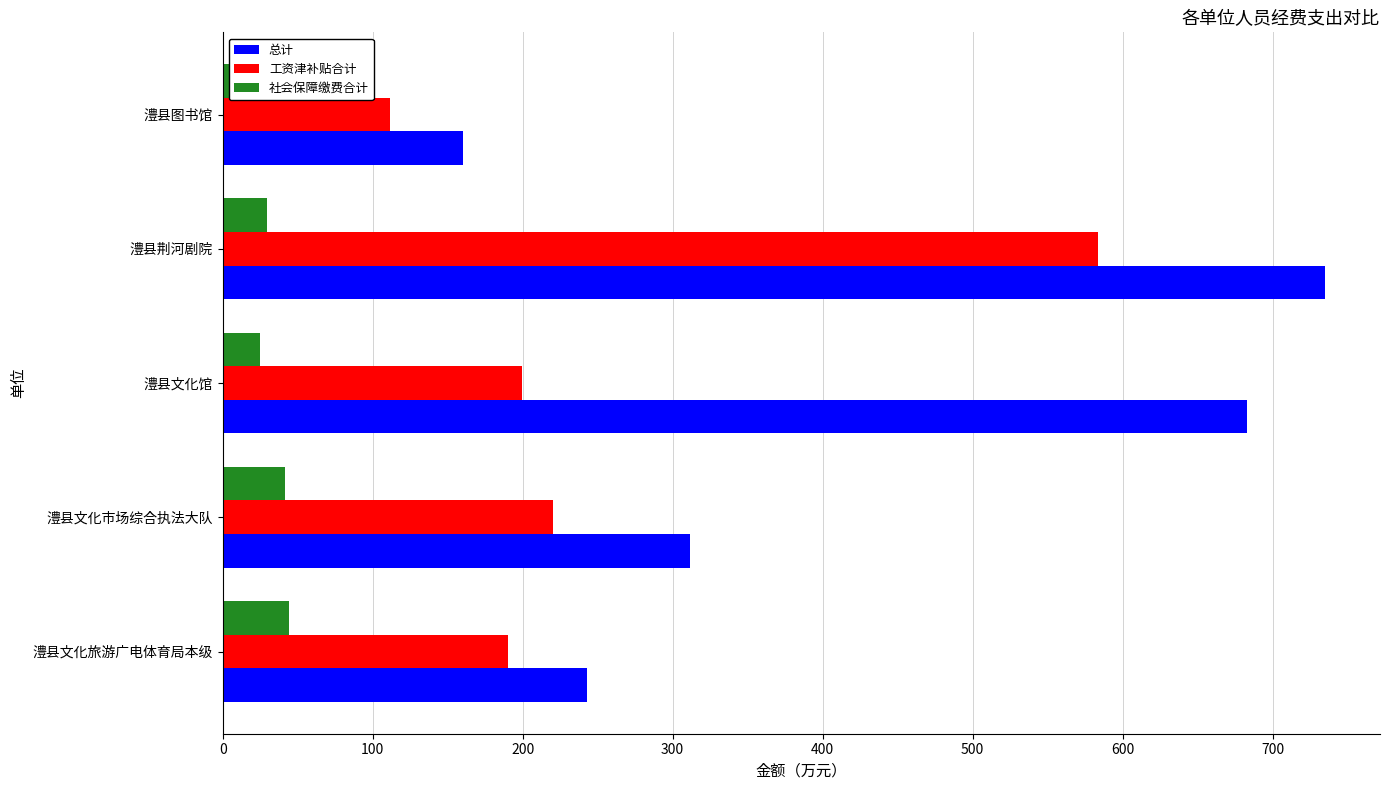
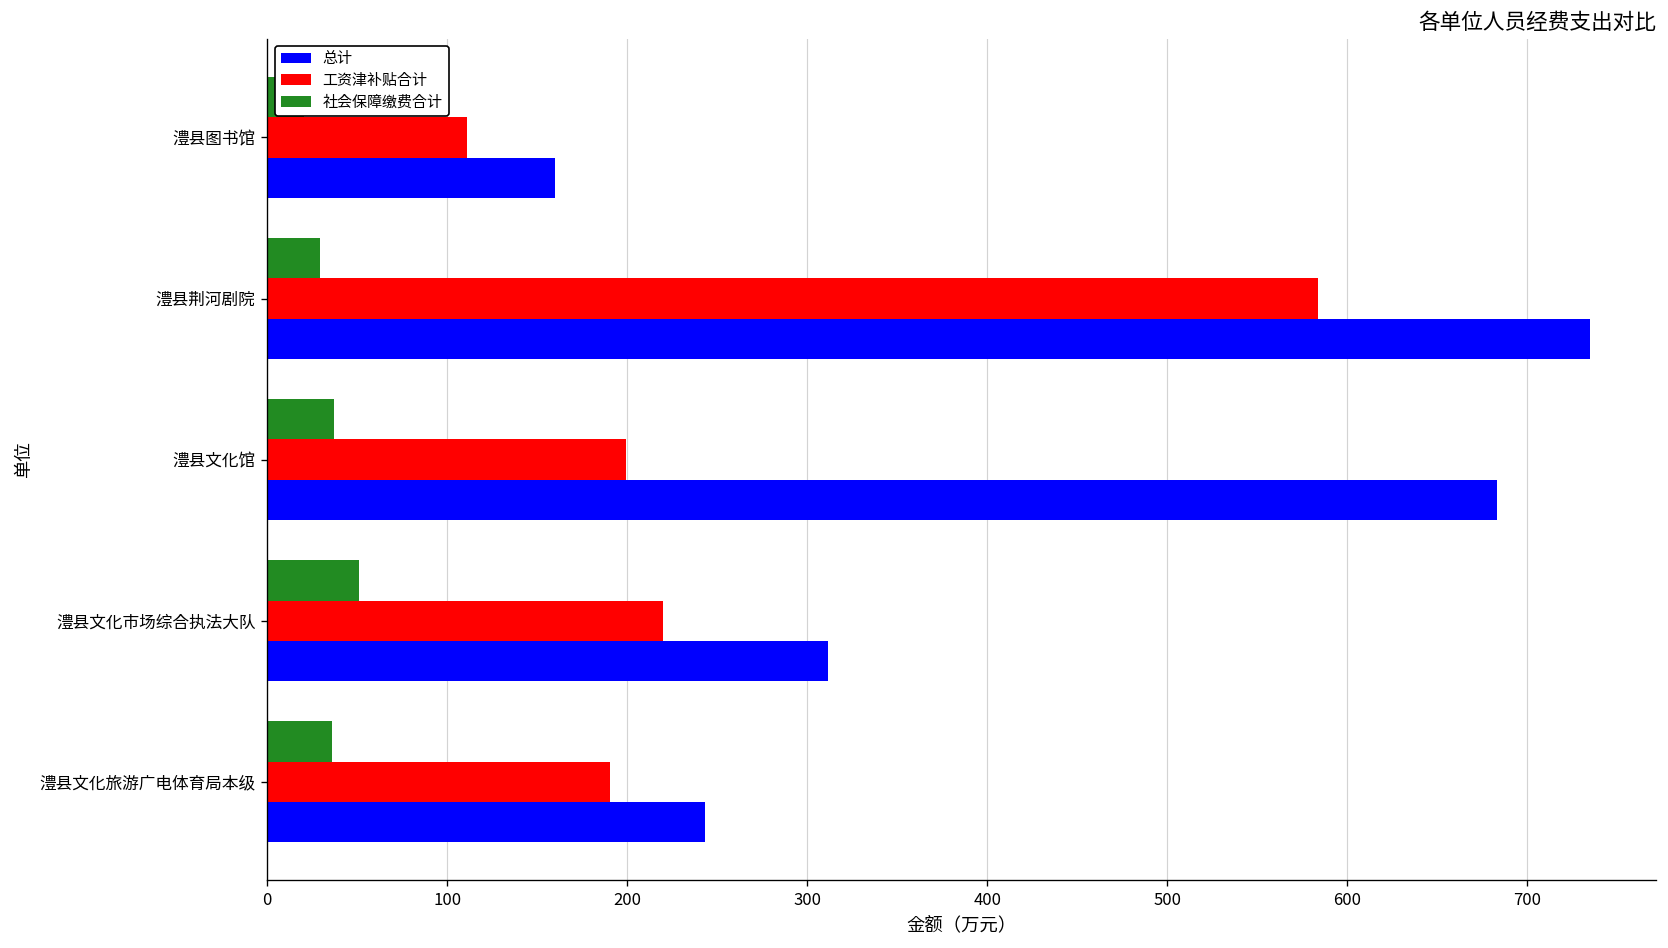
  {
    "总计": {
      "澧县图书馆": 160,
      "澧县荆河剧院": 735,
      "澧县文化馆": 683,
      "澧县文化市场综合执法大队": 312,
      "澧县文化旅游广电体育局本级": 243
    },
    "工资津补贴合计": {
      "澧县图书馆": 111,
      "澧县荆河剧院": 584,
      "澧县文化馆": 200,
      "澧县文化市场综合执法大队": 220,
      "澧县文化旅游广电体育局本级": 190
    },
    "社会保障缴费合计": {
      "澧县荆河剧院": 29,
-     "澧县文化馆": 25,
-     "澧县文化市场综合执法大队": 42,
-     "澧县文化旅游广电体育局本级": 44
+     "澧县文化馆": 37,
+     "澧县文化市场综合执法大队": 51,
+     "澧县文化旅游广电体育局本级": 36
    }
  }
